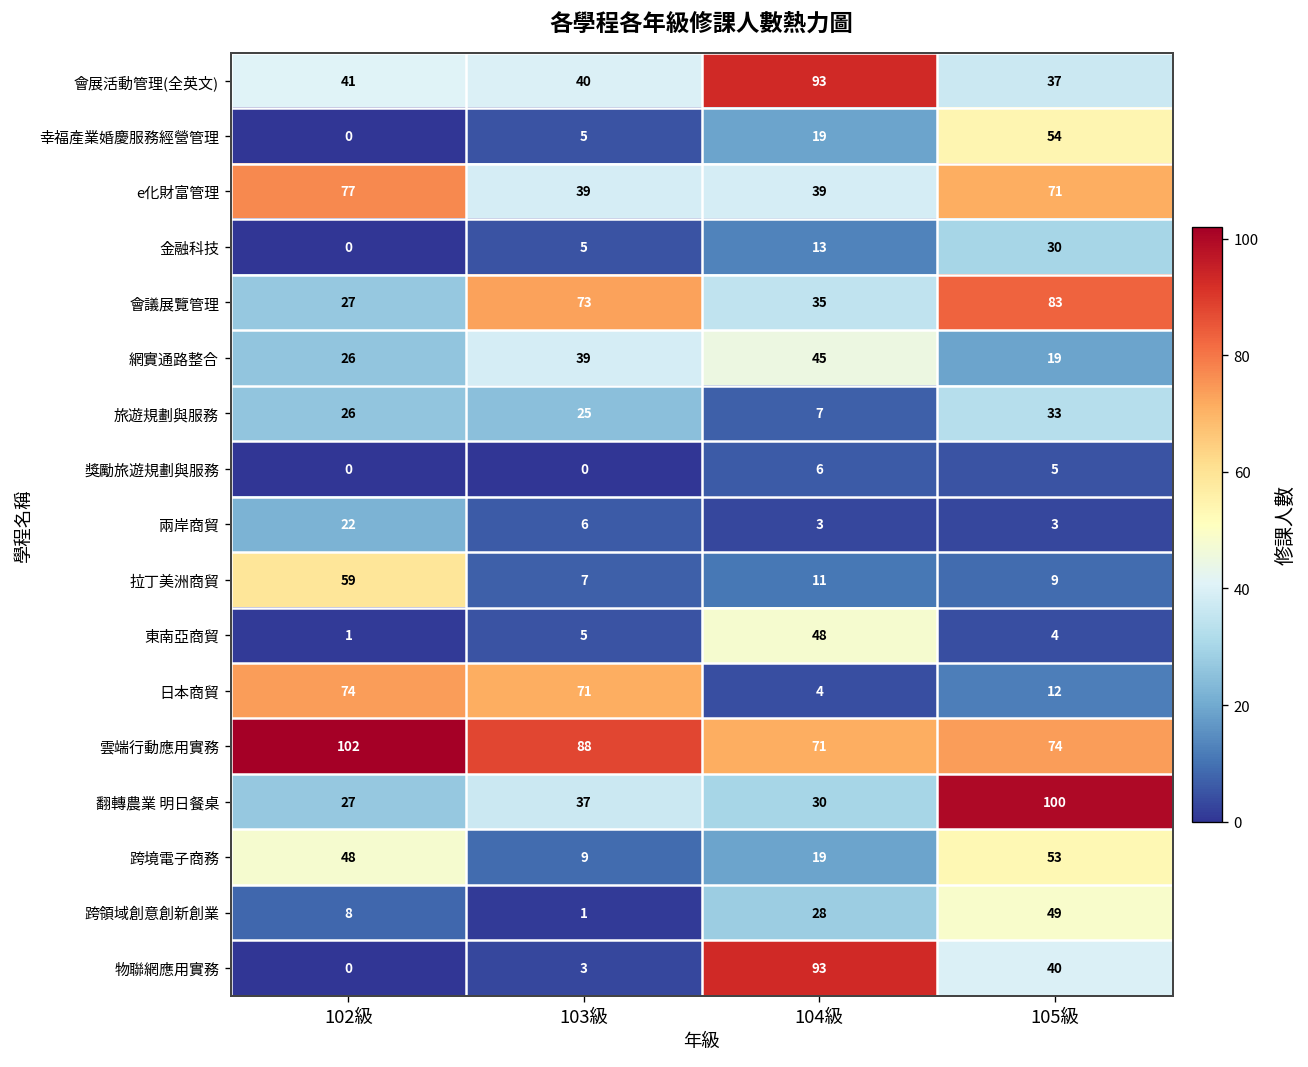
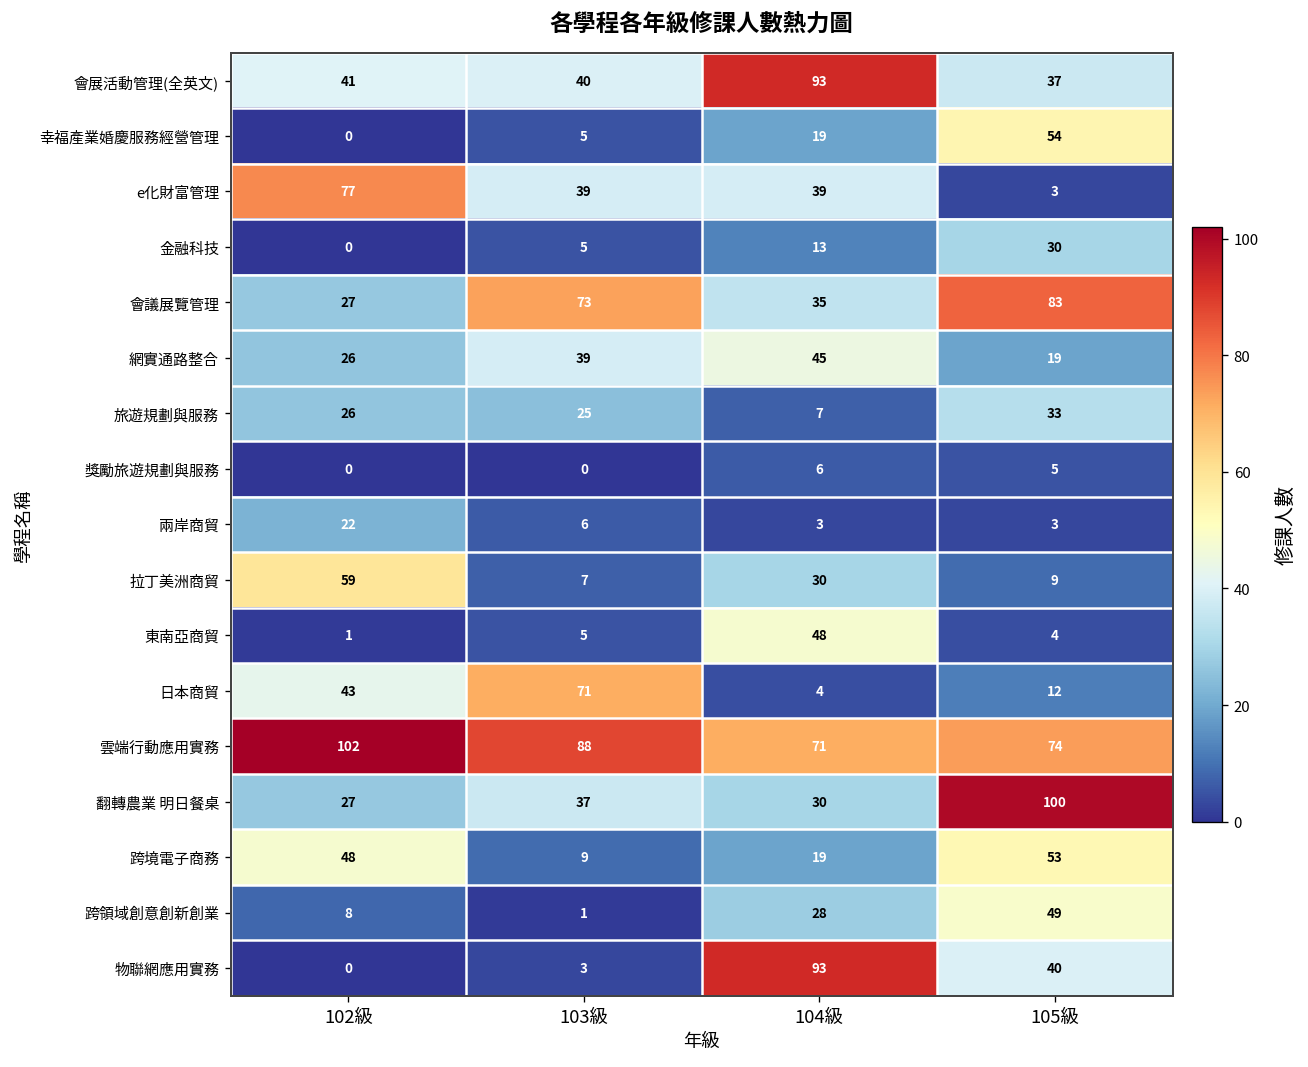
  {
    "會展活動管理(全英文)": {
      "102級": 41,
      "103級": 40,
      "104級": 93,
      "105級": 37
    },
    "幸福產業婚慶服務經營管理": {
      "102級": 0,
      "103級": 5,
      "104級": 19,
      "105級": 54
    },
    "e化財富管理": {
      "102級": 77,
      "103級": 39,
      "104級": 39,
-     "105級": 71
+     "105級": 3
    },
    "金融科技": {
      "102級": 0,
      "103級": 5,
      "104級": 13,
      "105級": 30
    },
    "會議展覽管理": {
      "102級": 27,
      "103級": 73,
      "104級": 35,
      "105級": 83
    },
    "網實通路整合": {
      "102級": 26,
      "103級": 39,
      "104級": 45,
      "105級": 19
    },
    "旅遊規劃與服務": {
      "102級": 26,
      "103級": 25,
      "104級": 7,
      "105級": 33
    },
    "獎勵旅遊規劃與服務": {
      "102級": 0,
      "103級": 0,
      "104級": 6,
      "105級": 5
    },
    "兩岸商貿": {
      "102級": 22,
      "103級": 6,
      "104級": 3,
      "105級": 3
    },
    "拉丁美洲商貿": {
      "102級": 59,
      "103級": 7,
-     "104級": 11,
+     "104級": 30,
      "105級": 9
    },
    "東南亞商貿": {
      "102級": 1,
      "103級": 5,
      "104級": 48,
      "105級": 4
    },
    "日本商貿": {
-     "102級": 74,
+     "102級": 43,
      "103級": 71,
      "104級": 4,
      "105級": 12
    },
    "雲端行動應用實務": {
      "102級": 102,
      "103級": 88,
      "104級": 71,
      "105級": 74
    },
    "翻轉農業 明日餐桌": {
      "102級": 27,
      "103級": 37,
      "104級": 30,
      "105級": 100
    },
    "跨境電子商務": {
      "102級": 48,
      "103級": 9,
      "104級": 19,
      "105級": 53
    },
    "跨領域創意創新創業": {
      "102級": 8,
      "103級": 1,
      "104級": 28,
      "105級": 49
    },
    "物聯網應用實務": {
      "102級": 0,
      "103級": 3,
      "104級": 93,
      "105級": 40
    }
  }
